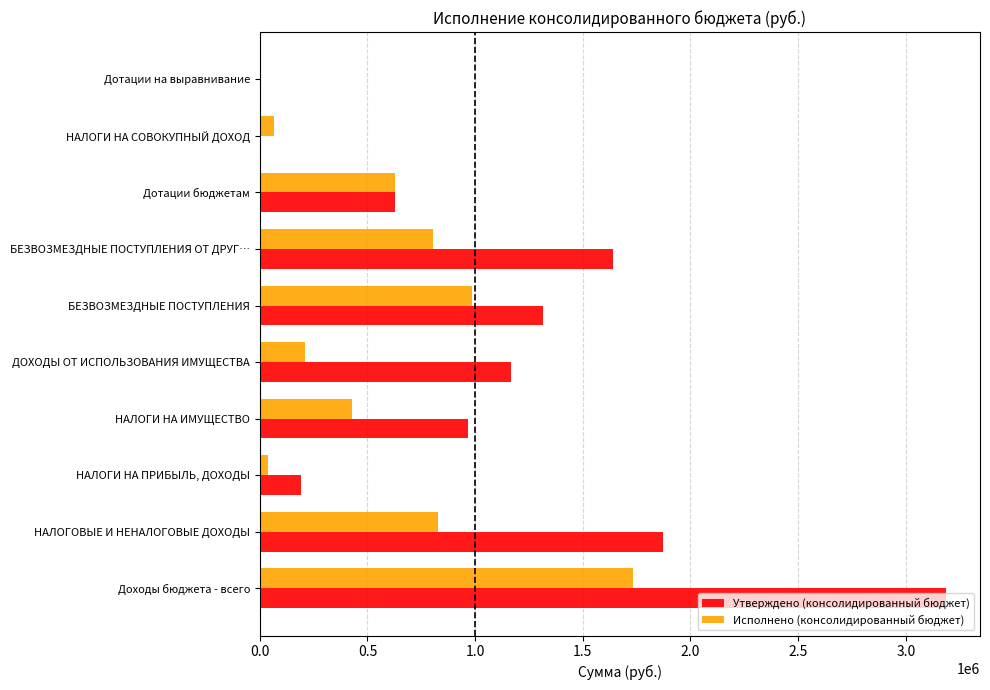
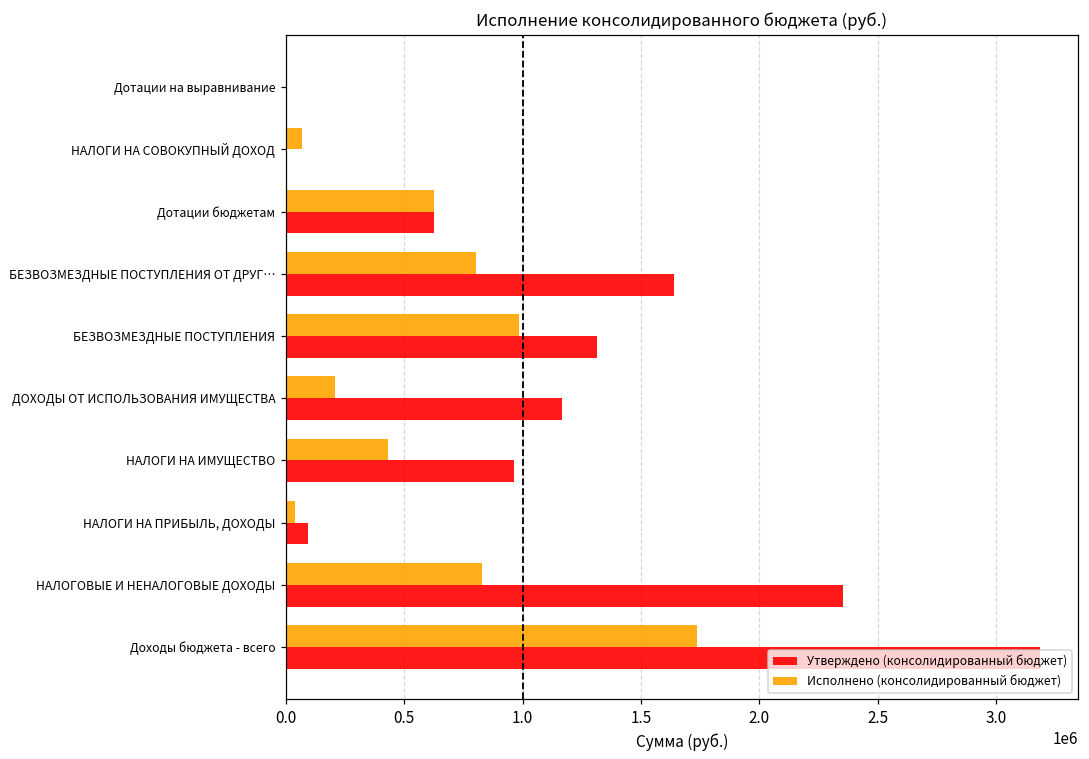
  {
    "Утверждено (консолидированный бюджет)": {
      "Дотации на выравнивание": 0,
      "НАЛОГИ НА СОВОКУПНЫЙ ДОХОД": 0,
      "Дотации бюджетам": 630000,
      "БЕЗВОЗМЕЗДНЫЕ ПОСТУПЛЕНИЯ ОТ ДРУГ…": 1640000,
      "БЕЗВОЗМЕЗДНЫЕ ПОСТУПЛЕНИЯ": 1310000,
      "ДОХОДЫ ОТ ИСПОЛЬЗОВАНИЯ ИМУЩЕСТВА": 1170000,
      "НАЛОГИ НА ИМУЩЕСТВО": 970000,
-     "НАЛОГИ НА ПРИБЫЛЬ, ДОХОДЫ": 190000,
-     "НАЛОГОВЫЕ И НЕНАЛОГОВЫЕ ДОХОДЫ": 1870000
+     "НАЛОГИ НА ПРИБЫЛЬ, ДОХОДЫ": 90000,
+     "НАЛОГОВЫЕ И НЕНАЛОГОВЫЕ ДОХОДЫ": 2350000
    },
    "Исполнено (консолидированный бюджет)": {
      "Дотации на выравнивание": 0,
      "НАЛОГИ НА СОВОКУПНЫЙ ДОХОД": 70000,
      "Дотации бюджетам": 630000,
      "БЕЗВОЗМЕЗДНЫЕ ПОСТУПЛЕНИЯ ОТ ДРУГ…": 800000,
      "БЕЗВОЗМЕЗДНЫЕ ПОСТУПЛЕНИЯ": 980000,
      "ДОХОДЫ ОТ ИСПОЛЬЗОВАНИЯ ИМУЩЕСТВА": 210000,
      "НАЛОГИ НА ИМУЩЕСТВО": 430000,
      "НАЛОГИ НА ПРИБЫЛЬ, ДОХОДЫ": 40000,
      "НАЛОГОВЫЕ И НЕНАЛОГОВЫЕ ДОХОДЫ": 830000,
      "Доходы бюджета - всего": 1730000
    }
  }
